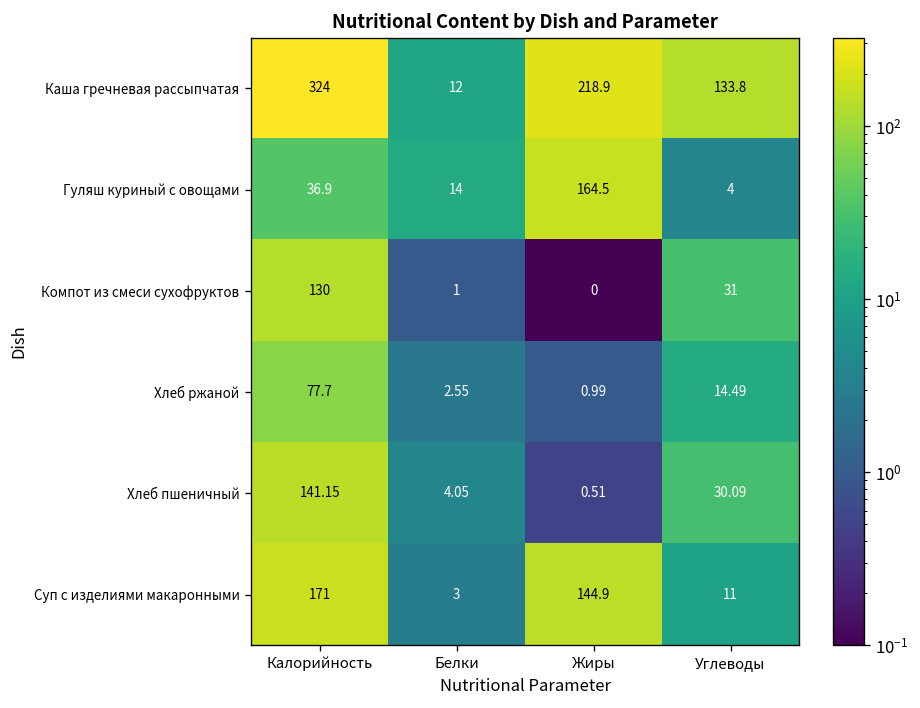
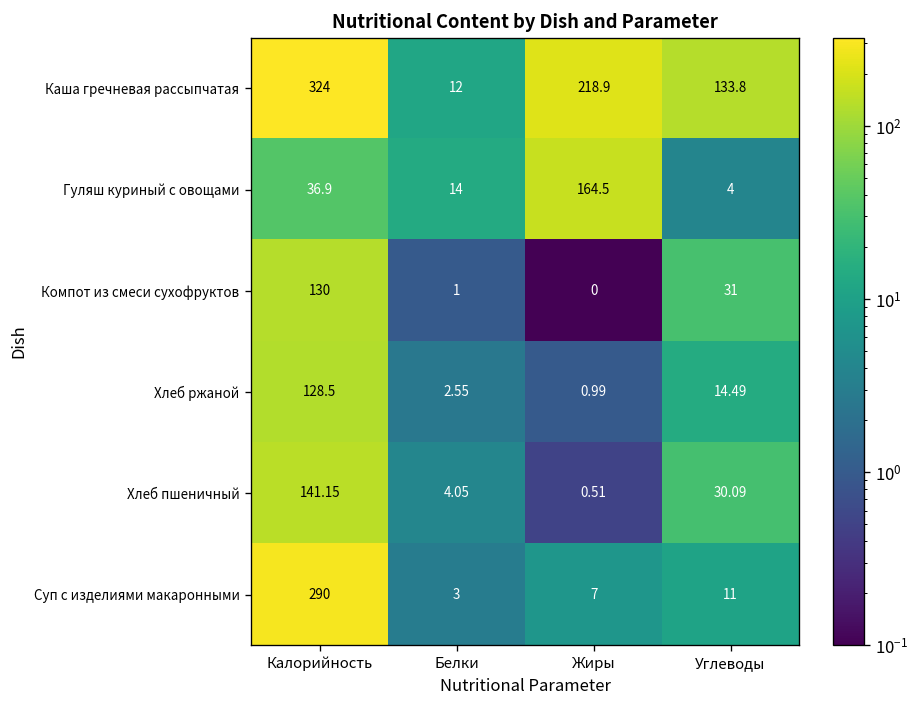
  {
    "Каша гречневая рассыпчатая": {
      "Калорийность": 324,
      "Белки": 12,
      "Жиры": 218.9,
      "Углеводы": 133.8
    },
    "Гуляш куриный с овощами": {
      "Калорийность": 36.9,
      "Белки": 14,
      "Жиры": 164.5,
      "Углеводы": 4
    },
    "Компот из смеси сухофруктов": {
      "Калорийность": 130,
      "Белки": 1,
      "Жиры": 0,
      "Углеводы": 31
    },
    "Хлеб ржаной": {
-     "Калорийность": 77.7,
+     "Калорийность": 128.5,
      "Белки": 2.55,
      "Жиры": 0.99,
      "Углеводы": 14.49
    },
    "Хлеб пшеничный": {
      "Калорийность": 141.15,
      "Белки": 4.05,
      "Жиры": 0.51,
      "Углеводы": 30.09
    },
    "Суп с изделиями макаронными": {
-     "Калорийность": 171,
+     "Калорийность": 290,
      "Белки": 3,
-     "Жиры": 144.9,
+     "Жиры": 7,
      "Углеводы": 11
    }
  }
